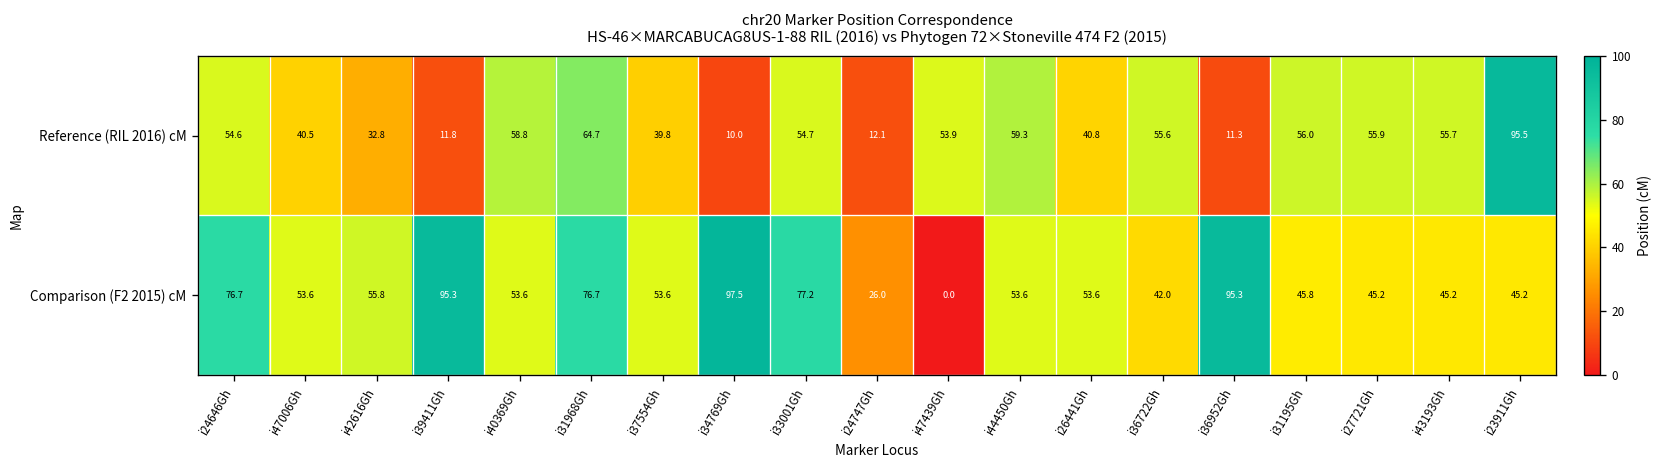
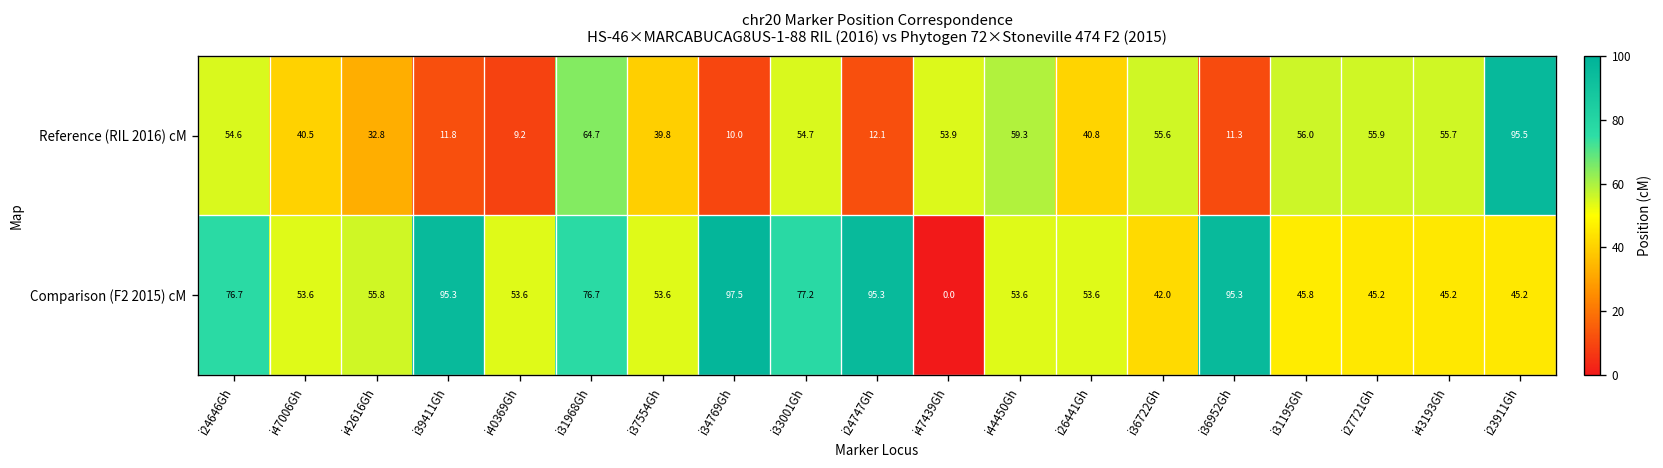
  {
    "Reference (RIL 2016) cM": {
      "i24646Gh": 54.6,
      "i47006Gh": 40.5,
      "i42616Gh": 32.8,
      "i39411Gh": 11.8,
-     "i40369Gh": 58.8,
+     "i40369Gh": 9.2,
      "i31968Gh": 64.7,
      "i37554Gh": 39.8,
      "i34769Gh": 10.0,
      "i33001Gh": 54.7,
      "i24747Gh": 12.1,
      "i47439Gh": 53.9,
      "i44450Gh": 59.3,
      "i26441Gh": 40.8,
      "i36722Gh": 55.6,
      "i36952Gh": 11.3,
      "i31195Gh": 56.0,
      "i27721Gh": 55.9,
      "i43193Gh": 55.7,
      "i23911Gh": 95.5
    },
    "Comparison (F2 2015) cM": {
      "i24646Gh": 76.7,
      "i47006Gh": 53.6,
      "i42616Gh": 55.8,
      "i39411Gh": 95.3,
      "i40369Gh": 53.6,
      "i31968Gh": 76.7,
      "i37554Gh": 53.6,
      "i34769Gh": 97.5,
      "i33001Gh": 77.2,
-     "i24747Gh": 26.0,
+     "i24747Gh": 95.3,
      "i47439Gh": 0.0,
      "i44450Gh": 53.6,
      "i26441Gh": 53.6,
      "i36722Gh": 42.0,
      "i36952Gh": 95.3,
      "i31195Gh": 45.8,
      "i27721Gh": 45.2,
      "i43193Gh": 45.2,
      "i23911Gh": 45.2
    }
  }
